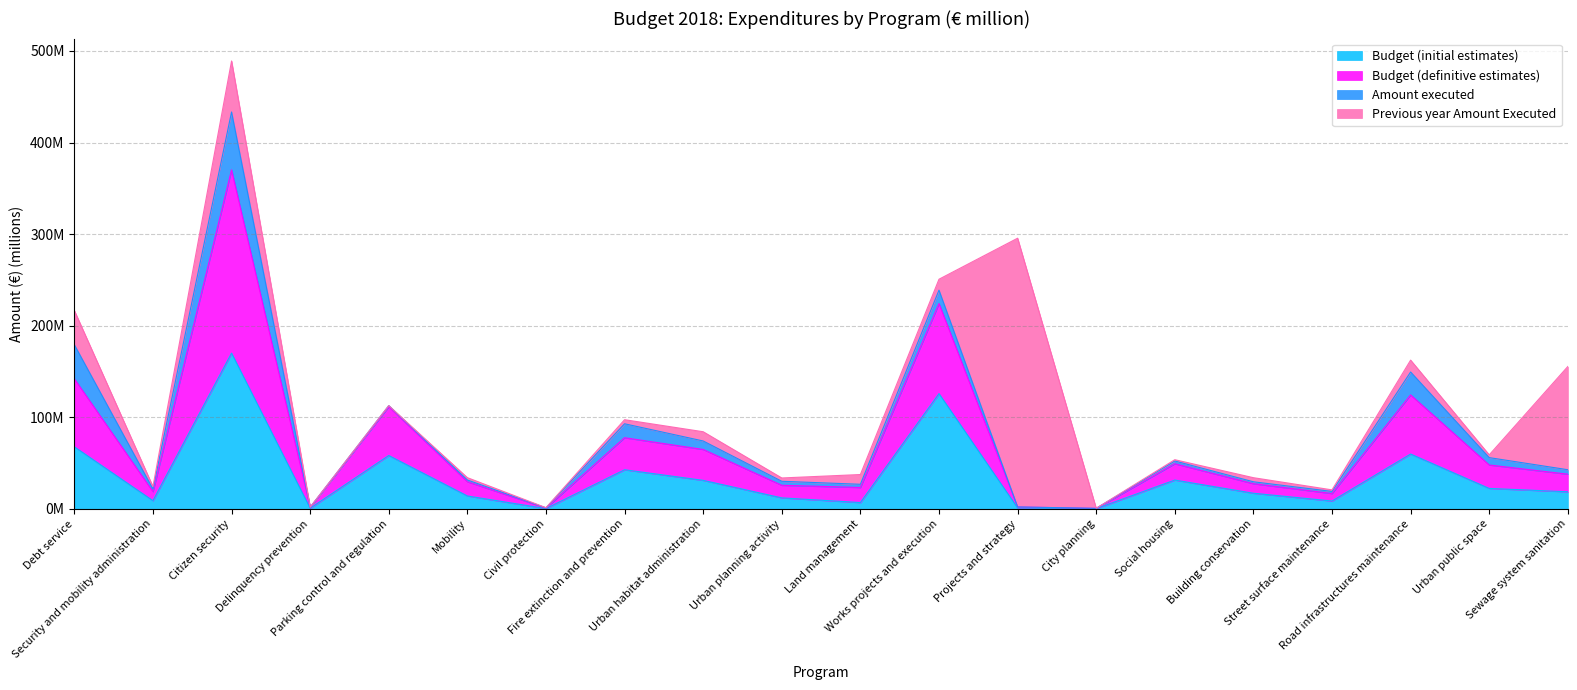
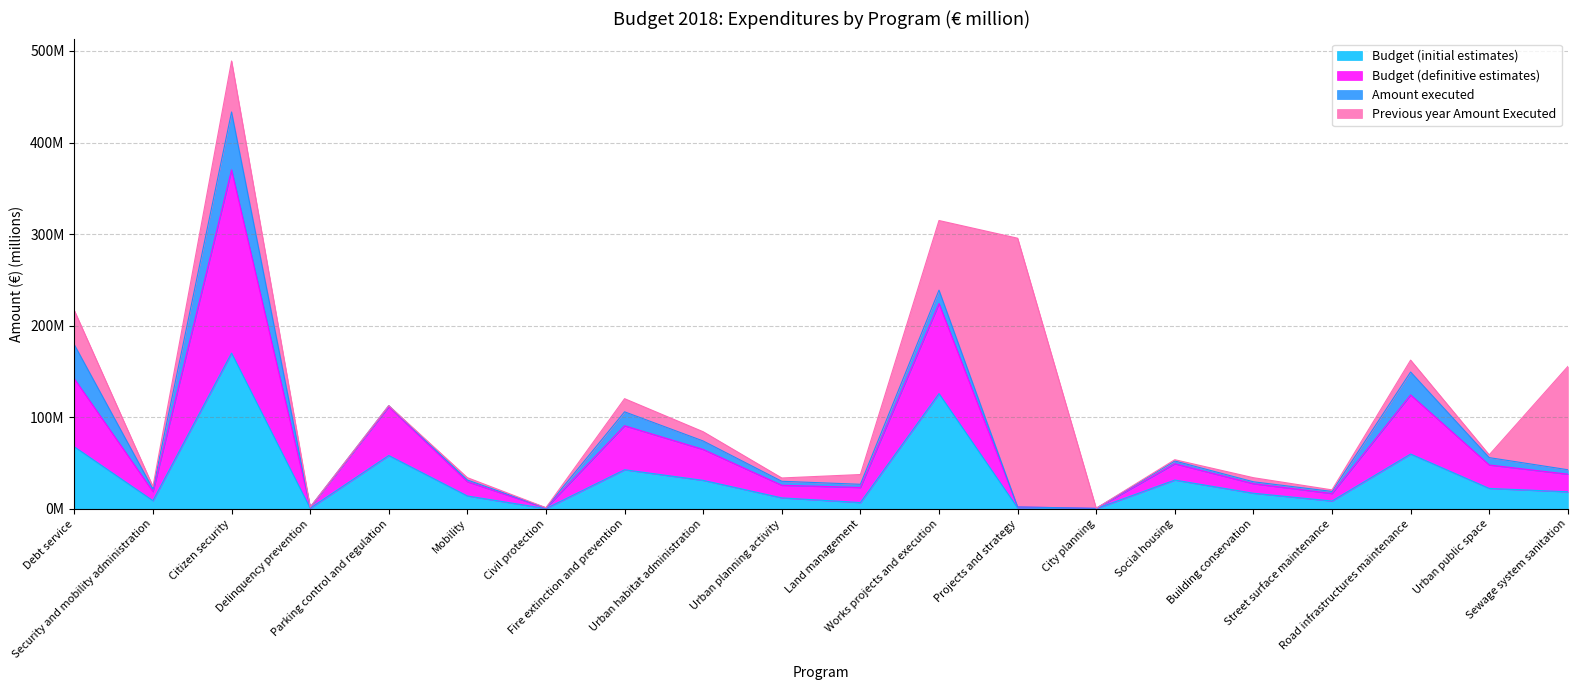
  {
    "Budget (definitive estimates)": {
      "Debt service": 70000000,
      "Citizen security": 200000000,
-     "Fire extinction and prevention": 30000000,
+     "Fire extinction and prevention": 50000000,
      "Urban habitat administration": 30000000,
      "Urban planning activity": 10000000,
      "Land management": 20000000,
      "Works projects and execution": 100000000,
      "Social housing": 20000000,
      "Road infrastructures maintenance": 60000000,
      "Urban public space": 30000000,
      "Sewage system sanitation": 20000000
    },
    "Previous year Amount Executed": {
      "Debt service": 40000000,
      "Citizen security": 60000000,
-     "Fire extinction and prevention": 0,
+     "Fire extinction and prevention": 10000000,
      "Urban habitat administration": 10000000,
      "Urban planning activity": 0,
      "Land management": 10000000,
-     "Works projects and execution": 10000000,
+     "Works projects and execution": 80000000,
      "Projects and strategy": 290000000,
      "Building conservation": 0,
      "Road infrastructures maintenance": 10000000,
      "Urban public space": 0,
      "Sewage system sanitation": 110000000
    }
  }
